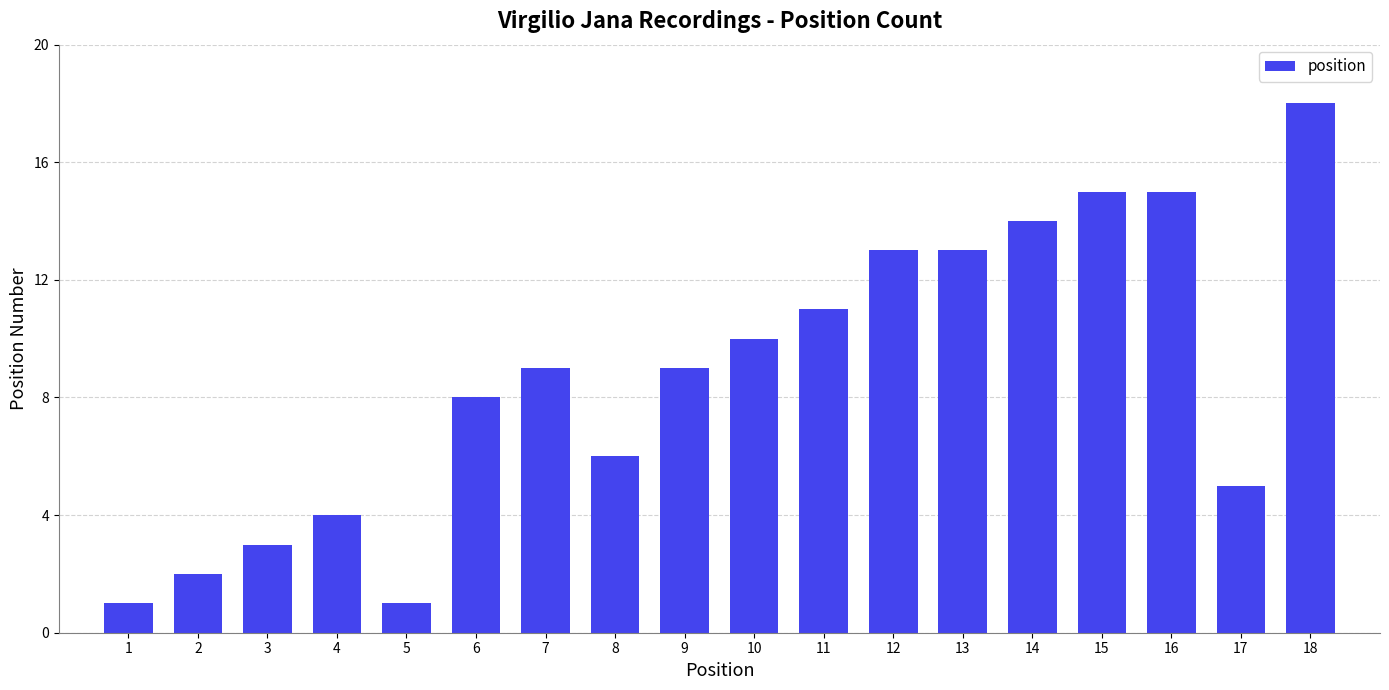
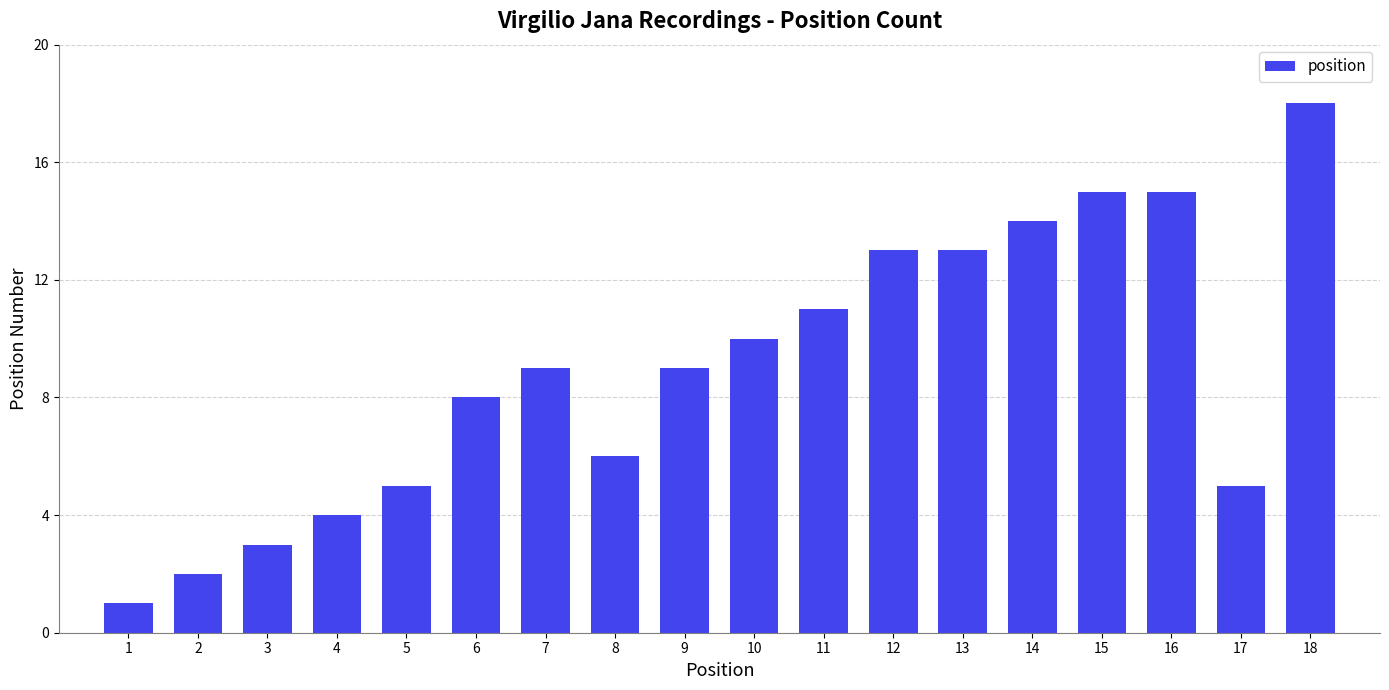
  {
    "1": 1,
    "2": 2,
    "3": 3,
    "4": 4,
-   "5": 1,
+   "5": 5,
    "6": 8,
    "7": 9,
    "8": 6,
    "9": 9,
    "10": 10,
    "11": 11,
    "12": 13,
    "13": 13,
    "14": 14,
    "15": 15,
    "16": 15,
    "17": 5,
    "18": 18
  }
